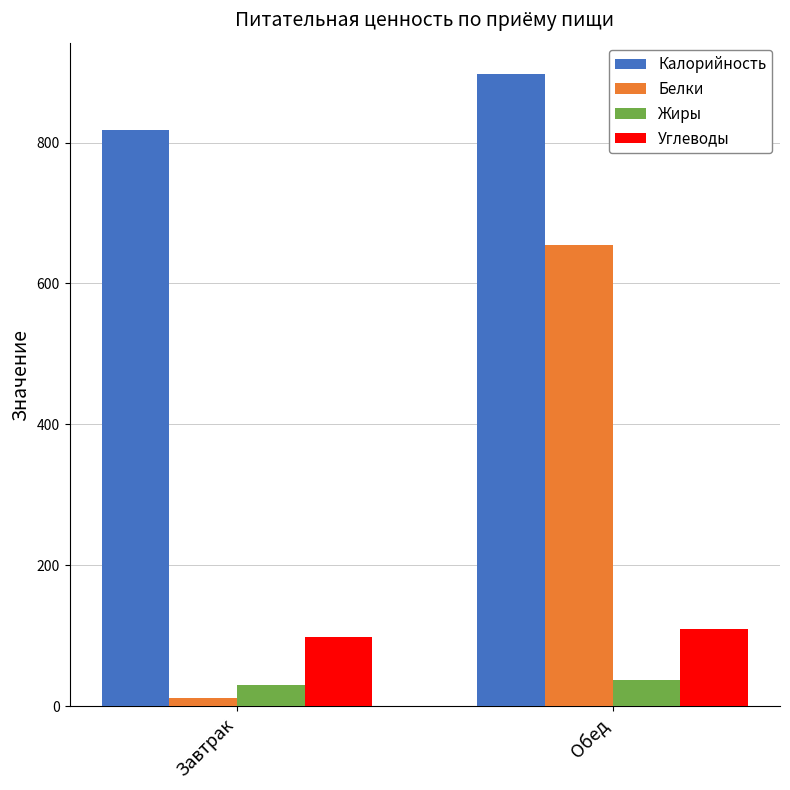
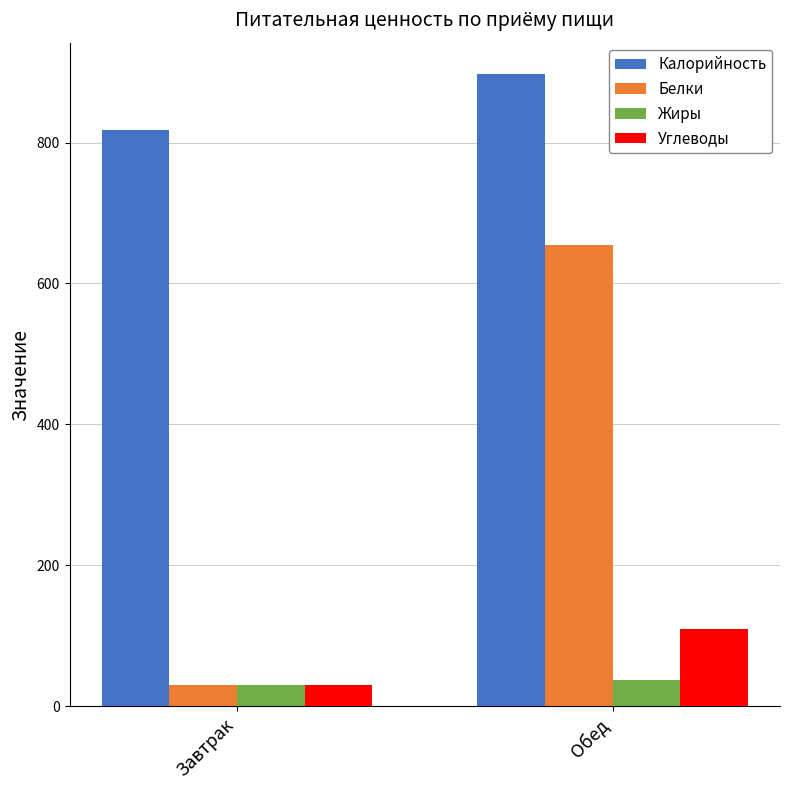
  {
    "Калорийность": {
      "Завтрак": 820,
      "Обед": 900
    },
    "Белки": {
-     "Завтрак": 10,
+     "Завтрак": 30,
      "Обед": 650
    },
    "Жиры": {
      "Завтрак": 30,
      "Обед": 40
    },
    "Углеводы": {
-     "Завтрак": 100,
+     "Завтрак": 30,
      "Обед": 110
    }
  }
